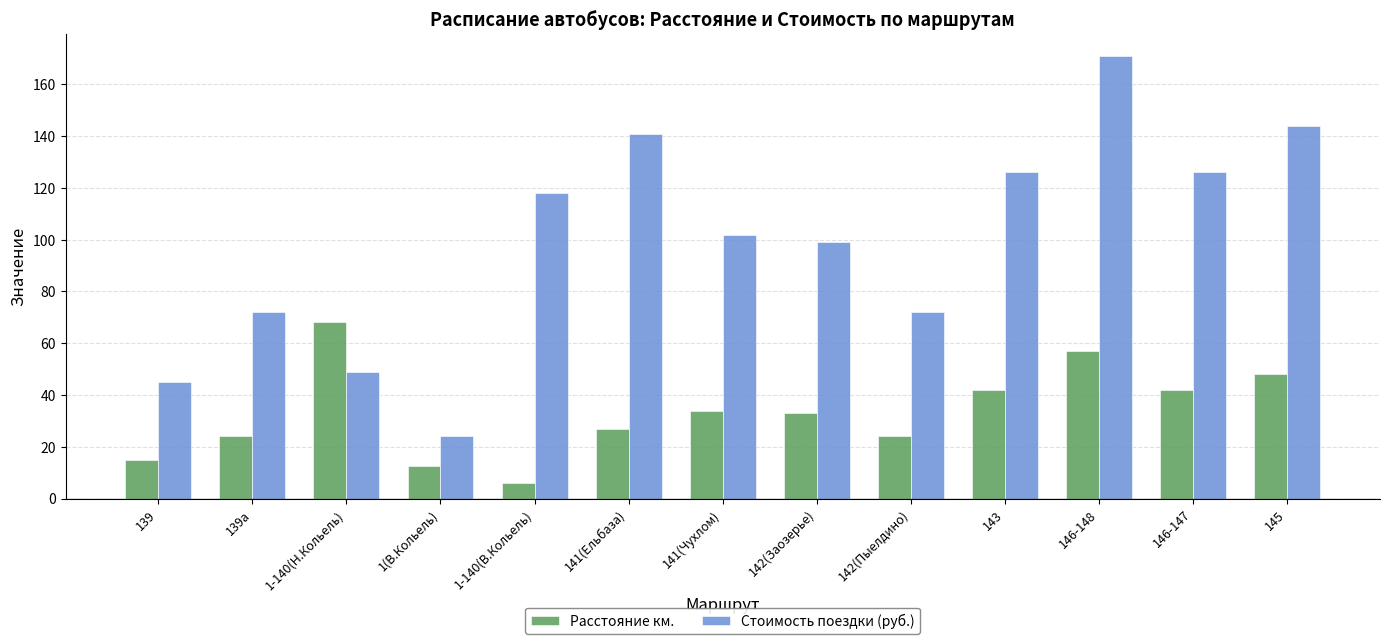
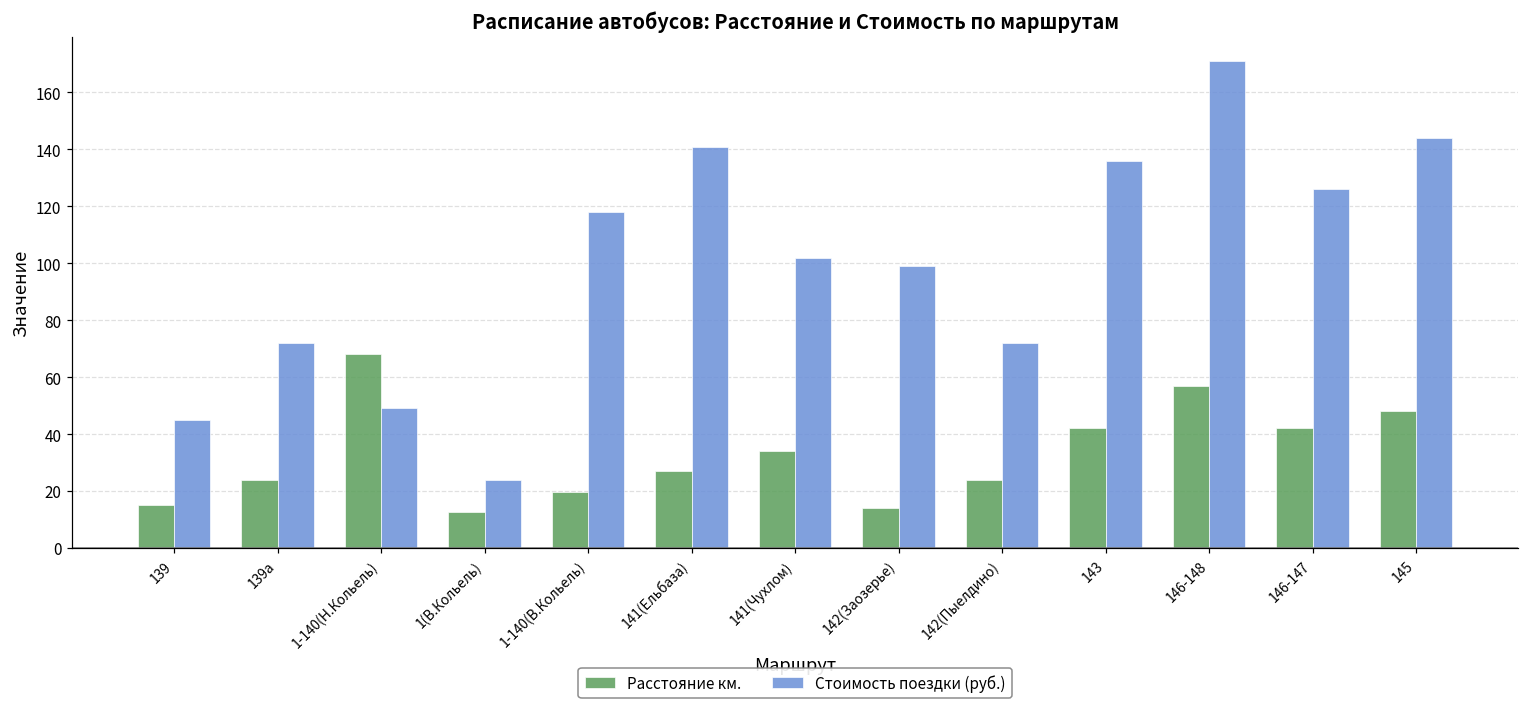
  {
    "Расстояние км.": {
      "139": 15,
      "139а": 24,
      "1-140(Н.Кольель)": 68,
      "1(В.Кольель)": 13,
-     "1-140(В.Кольель)": 6,
+     "1-140(В.Кольель)": 20,
      "141(Ельбаза)": 27,
      "141(Чухлом)": 34,
-     "142(Заозерье)": 33,
+     "142(Заозерье)": 14,
      "142(Пыелдино)": 24,
      "143": 42,
      "146-148": 57,
      "146-147": 42,
      "145": 48
    },
    "Стоимость поездки (руб.)": {
      "139": 45,
      "139а": 72,
      "1-140(Н.Кольель)": 49,
      "1(В.Кольель)": 24,
      "1-140(В.Кольель)": 118,
      "141(Ельбаза)": 141,
      "141(Чухлом)": 102,
      "142(Заозерье)": 99,
      "142(Пыелдино)": 72,
-     "143": 126,
+     "143": 136,
      "146-148": 171,
      "146-147": 126,
      "145": 144
    }
  }
